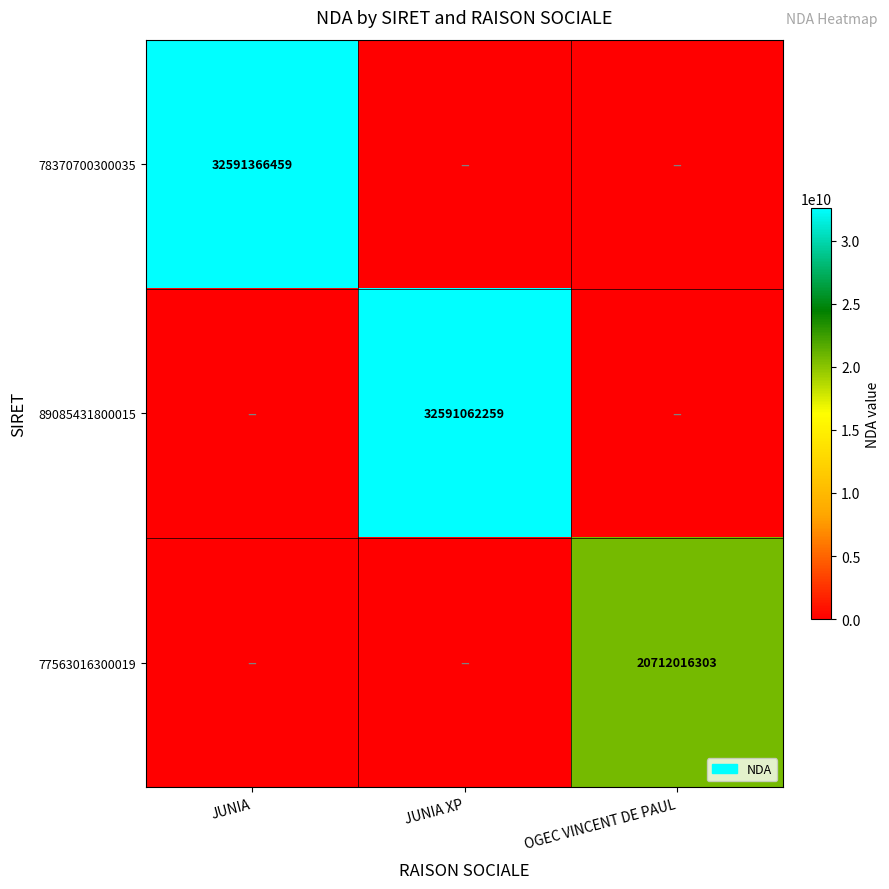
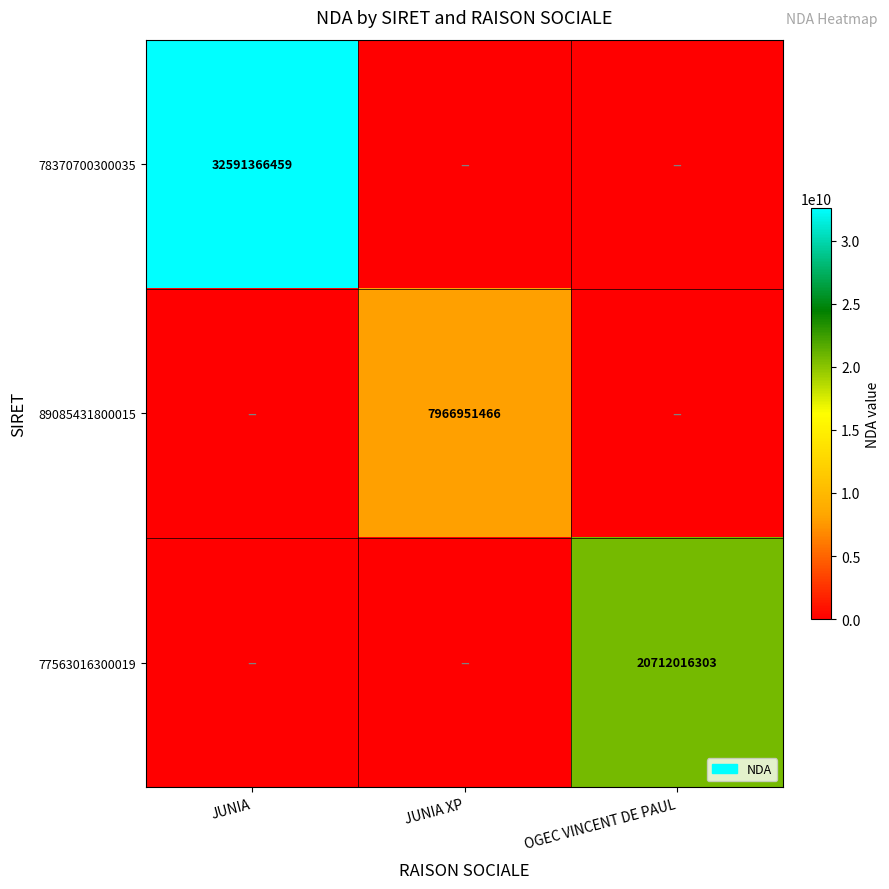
  {
    "78370700300035": {
      "JUNIA": 32591366459
    },
    "89085431800015": {
-     "JUNIA XP": 32591062259
+     "JUNIA XP": 7966951466
    },
    "77563016300019": {
      "OGEC VINCENT DE PAUL": 20712016303
    }
  }
